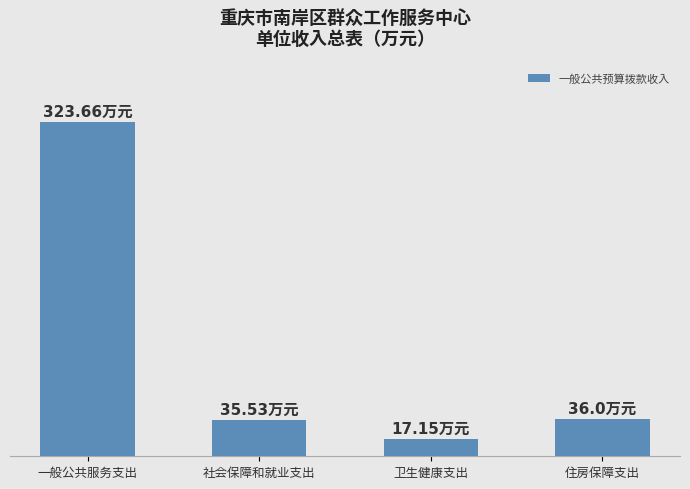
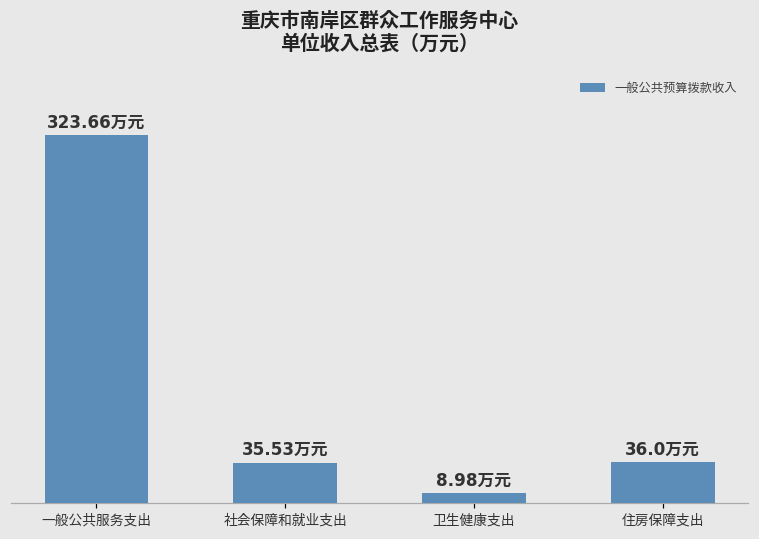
  {
    "一般公共服务支出": 323.66,
    "社会保障和就业支出": 35.53,
-   "卫生健康支出": 17.15,
+   "卫生健康支出": 8.98,
    "住房保障支出": 36.0
  }
